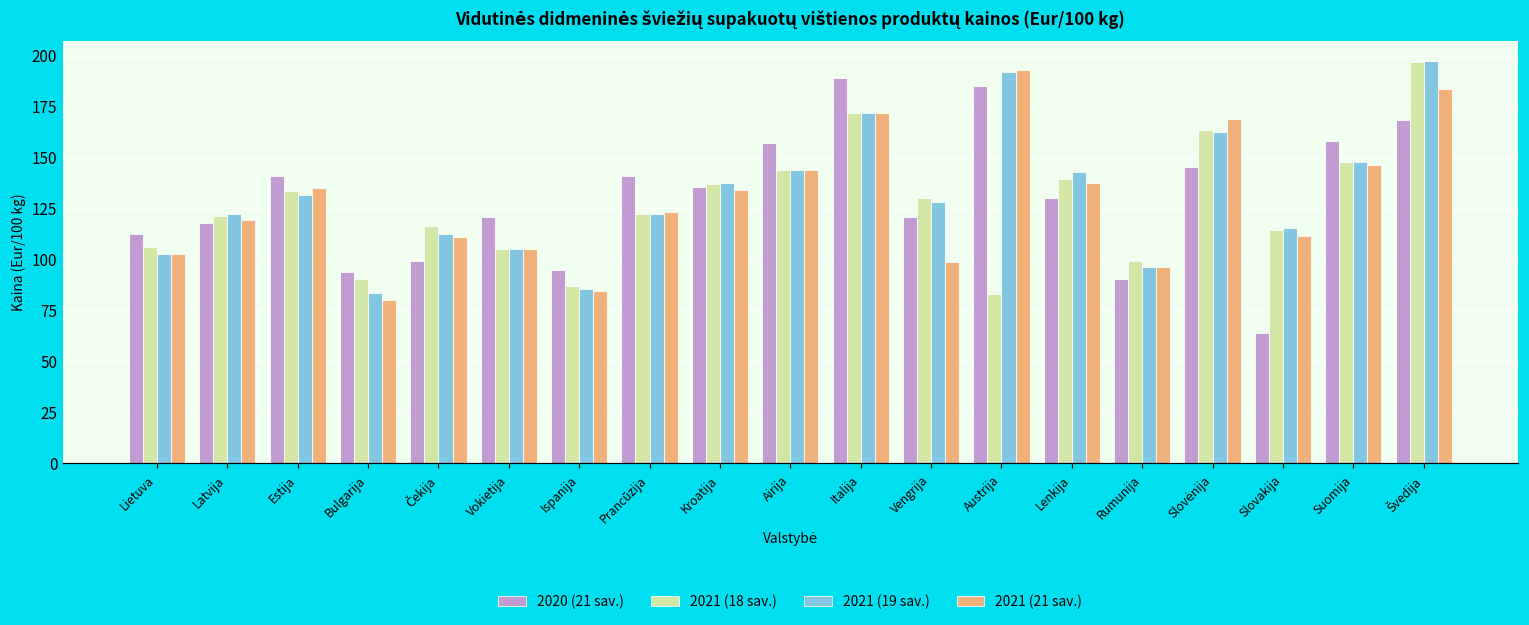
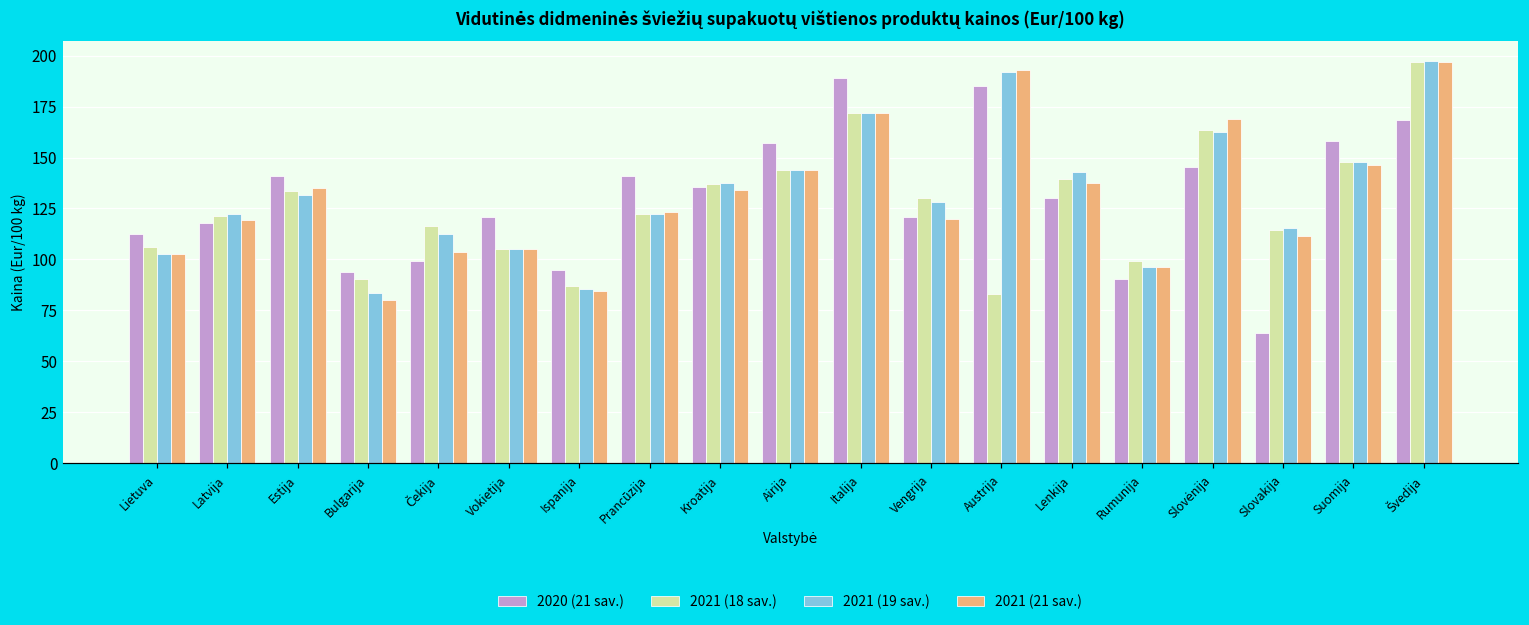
  {
    "2020 (21 sav.)": {
      "Lietuva": 112,
      "Latvija": 118,
      "Estija": 141,
      "Bulgarija": 94,
      "Čekija": 99,
      "Vokietija": 121,
      "Ispanija": 95,
      "Prancūzija": 141,
      "Kroatija": 136,
      "Airija": 157,
      "Italija": 189,
      "Vengrija": 121,
      "Austrija": 185,
      "Lenkija": 130,
      "Rumunija": 90,
      "Slovėnija": 145,
      "Slovakija": 64,
      "Suomija": 158,
      "Švedija": 168
    },
    "2021 (18 sav.)": {
      "Lietuva": 106,
      "Latvija": 121,
      "Estija": 134,
      "Bulgarija": 90,
      "Čekija": 116,
      "Vokietija": 105,
      "Ispanija": 87,
      "Prancūzija": 122,
      "Kroatija": 137,
      "Airija": 144,
      "Italija": 172,
      "Vengrija": 130,
      "Austrija": 83,
      "Lenkija": 140,
      "Rumunija": 99,
      "Slovėnija": 164,
      "Slovakija": 114,
      "Suomija": 148,
      "Švedija": 197
    },
    "2021 (19 sav.)": {
      "Lietuva": 102,
      "Latvija": 122,
      "Estija": 132,
      "Bulgarija": 84,
      "Čekija": 112,
      "Vokietija": 105,
      "Ispanija": 86,
      "Prancūzija": 122,
      "Kroatija": 138,
      "Airija": 144,
      "Italija": 172,
      "Vengrija": 128,
      "Austrija": 192,
      "Lenkija": 143,
      "Rumunija": 96,
      "Slovėnija": 162,
      "Slovakija": 115,
      "Suomija": 148,
      "Švedija": 197
    },
    "2021 (21 sav.)": {
      "Lietuva": 103,
      "Latvija": 119,
      "Estija": 135,
      "Bulgarija": 80,
-     "Čekija": 111,
+     "Čekija": 104,
      "Vokietija": 105,
      "Ispanija": 85,
      "Prancūzija": 123,
      "Kroatija": 134,
      "Airija": 144,
      "Italija": 172,
-     "Vengrija": 99,
+     "Vengrija": 120,
      "Austrija": 193,
      "Lenkija": 137,
      "Rumunija": 96,
      "Slovėnija": 169,
      "Slovakija": 112,
      "Suomija": 147,
-     "Švedija": 184
+     "Švedija": 197
    }
  }
